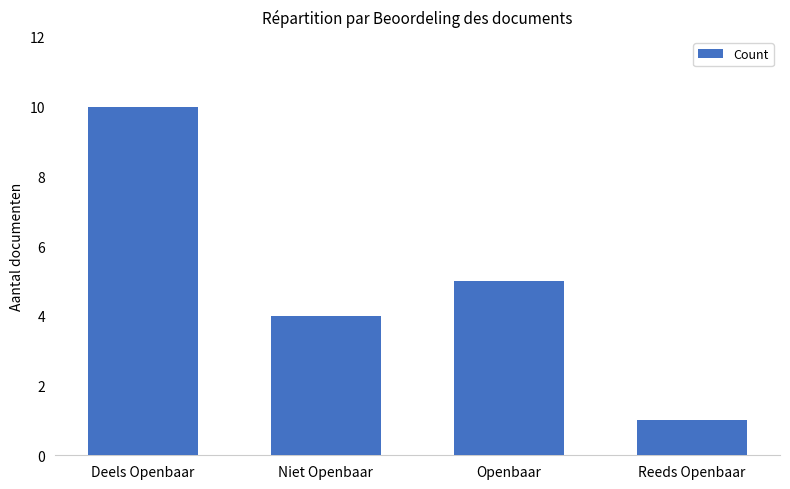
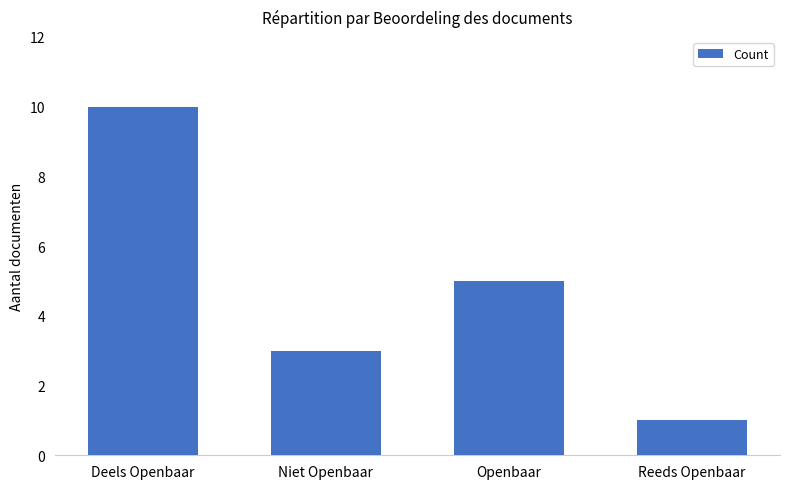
  {
    "Deels Openbaar": 10,
-   "Niet Openbaar": 4,
+   "Niet Openbaar": 3,
    "Openbaar": 5,
    "Reeds Openbaar": 1
  }
